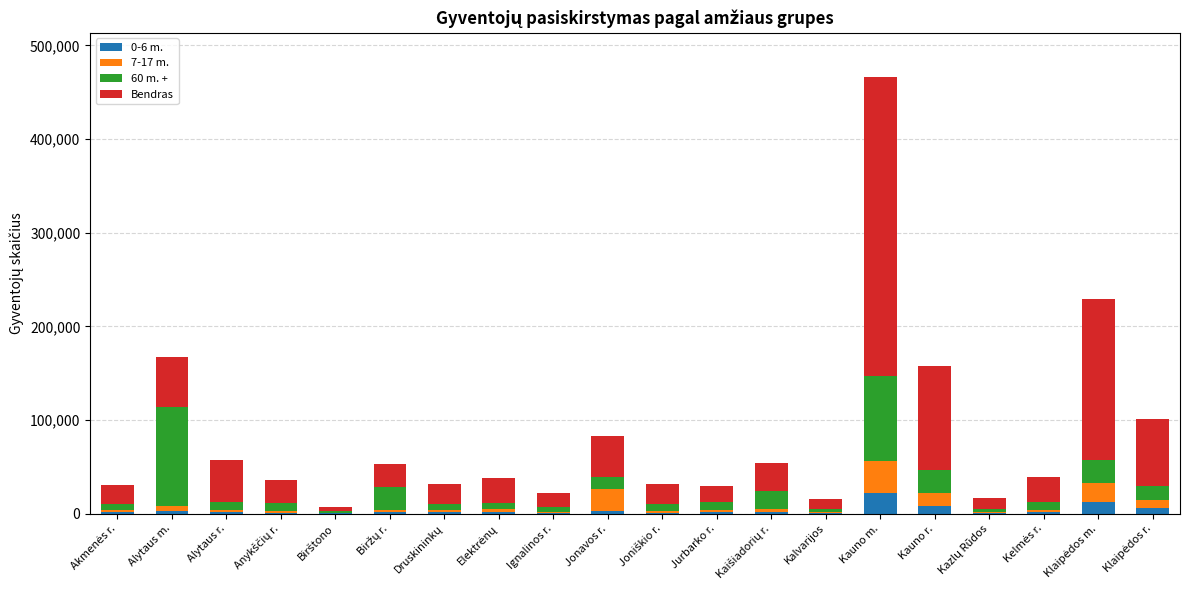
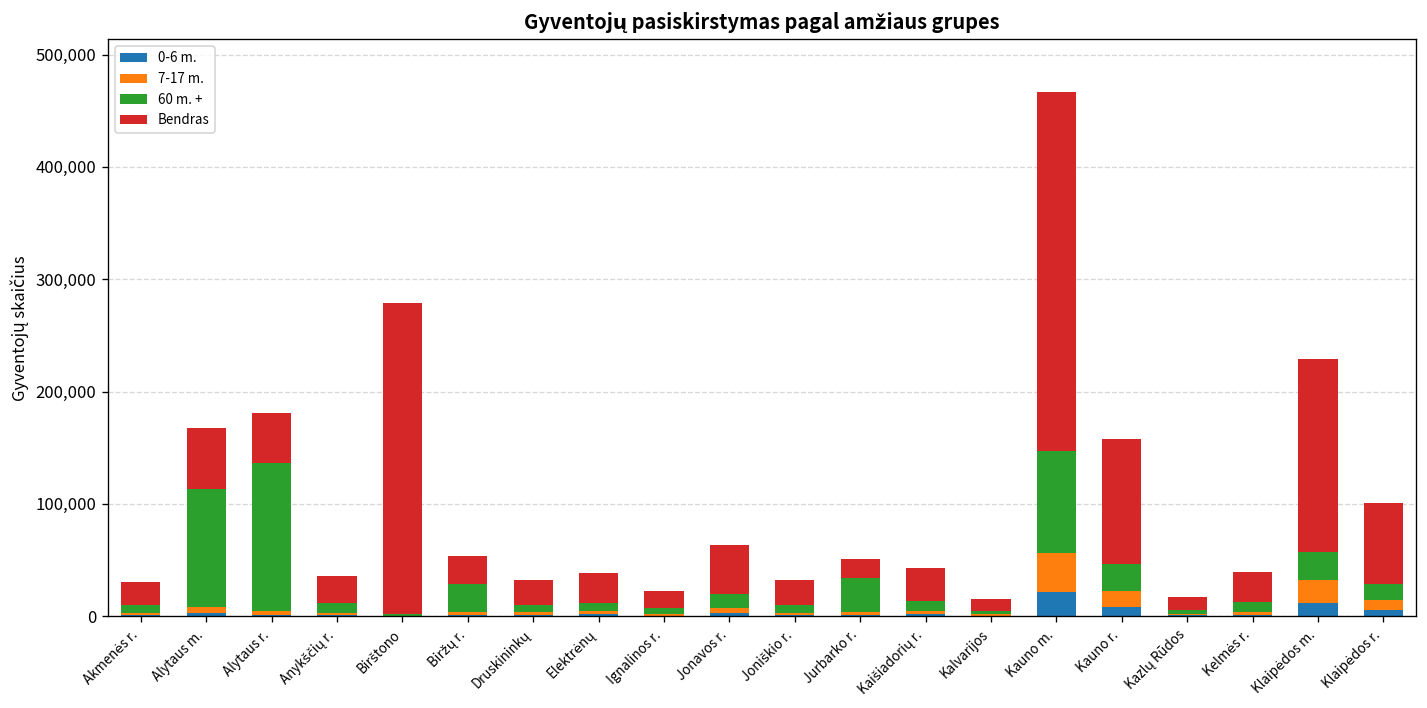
  {
    "0-6 m.": {
      "Alytaus m.": "0",
      "Kauno m.": "20,000",
      "Kauno r.": "10,000",
      "Klaipėdos m.": "10,000",
      "Klaipėdos r.": "10,000"
    },
    "7-17 m.": {
      "Alytaus m.": "10,000",
      "Alytaus r.": "0",
      "Elektrėnų": "0",
-     "Jonavos r.": "20,000",
+     "Jonavos r.": "0",
      "Kaišiadorių r.": "0",
      "Kauno m.": "30,000",
      "Kauno r.": "10,000",
      "Klaipėdos m.": "20,000",
      "Klaipėdos r.": "10,000"
    },
    "60 m. +": {
      "Akmenės r.": "10,000",
      "Alytaus m.": "110,000",
-     "Alytaus r.": "10,000",
+     "Alytaus r.": "130,000",
      "Anykščių r.": "10,000",
      "Biržų r.": "30,000",
      "Druskininkų": "10,000",
      "Elektrėnų": "10,000",
      "Ignalinos r.": "10,000",
      "Jonavos r.": "10,000",
      "Joniškio r.": "10,000",
-     "Jurbarko r.": "10,000",
-     "Kaišiadorių r.": "20,000",
+     "Jurbarko r.": "30,000",
+     "Kaišiadorių r.": "10,000",
      "Kalvarijos": "0",
      "Kauno m.": "90,000",
      "Kauno r.": "20,000",
      "Kazlų Rūdos": "0",
      "Kelmės r.": "10,000",
      "Klaipėdos m.": "20,000",
      "Klaipėdos r.": "10,000"
    },
    "Bendras": {
      "Akmenės r.": "20,000",
      "Alytaus m.": "50,000",
      "Alytaus r.": "40,000",
      "Anykščių r.": "20,000",
-     "Birštono": "0",
+     "Birštono": "280,000",
      "Biržų r.": "20,000",
      "Druskininkų": "20,000",
      "Elektrėnų": "30,000",
      "Ignalinos r.": "20,000",
      "Jonavos r.": "40,000",
      "Joniškio r.": "20,000",
      "Jurbarko r.": "20,000",
      "Kaišiadorių r.": "30,000",
      "Kalvarijos": "10,000",
      "Kauno m.": "320,000",
      "Kauno r.": "110,000",
      "Kazlų Rūdos": "10,000",
      "Kelmės r.": "30,000",
      "Klaipėdos m.": "170,000",
      "Klaipėdos r.": "70,000"
    }
  }
